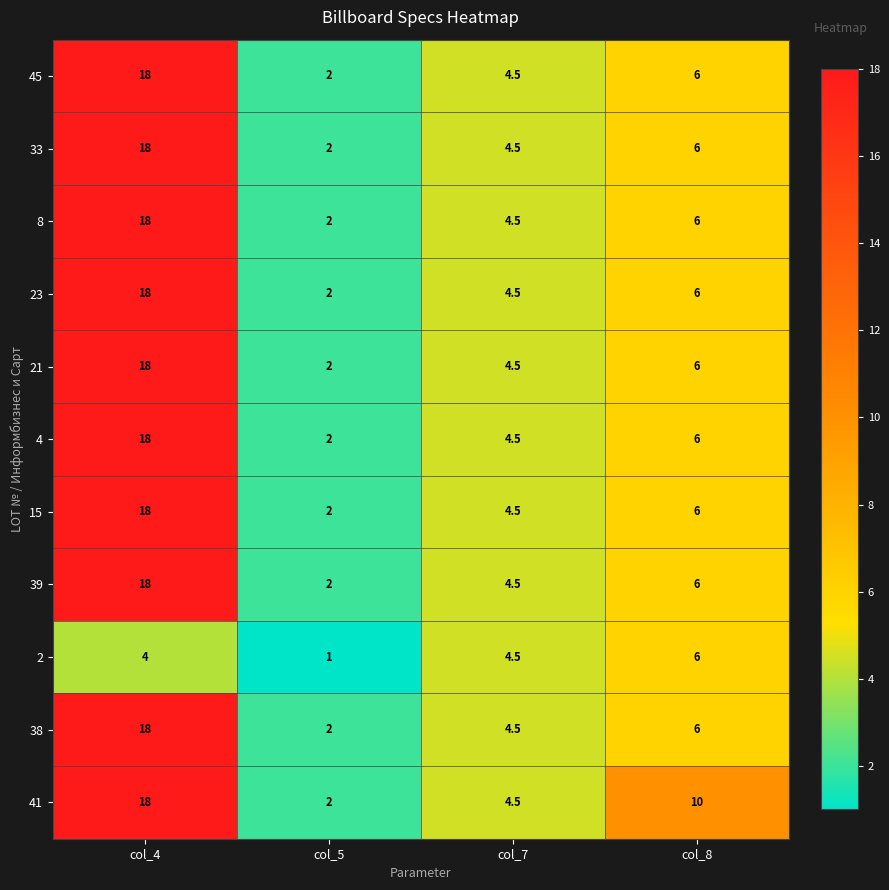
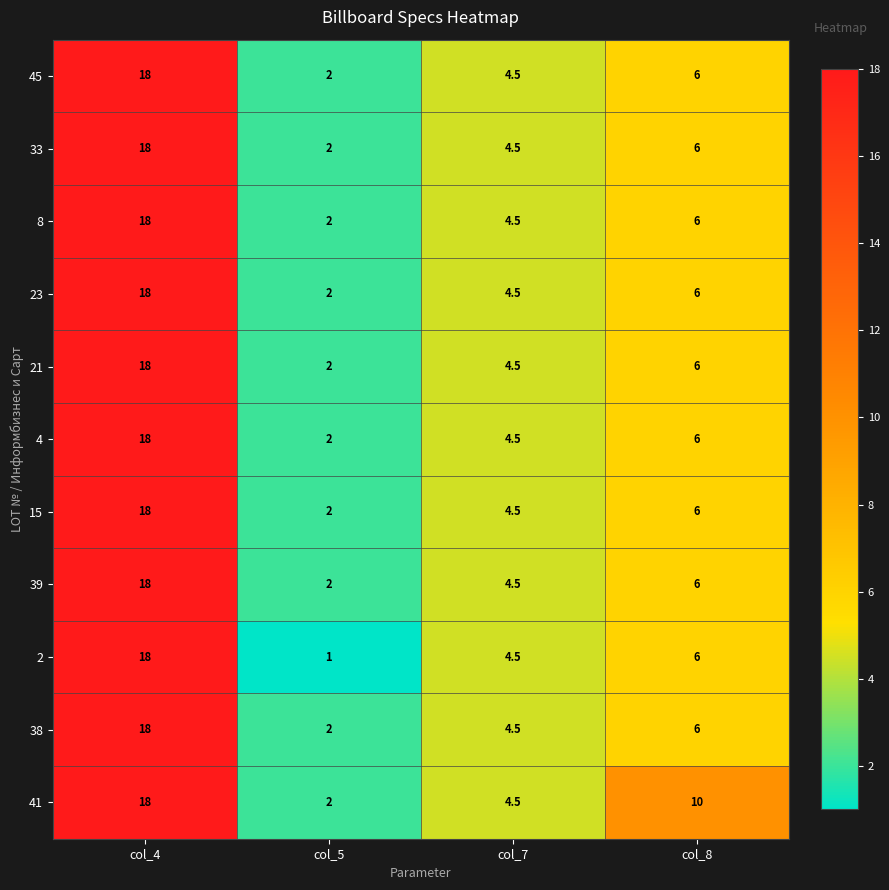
  {
    "45": {
      "col_4": 18,
      "col_5": 2,
      "col_7": 4.5,
      "col_8": 6
    },
    "33": {
      "col_4": 18,
      "col_5": 2,
      "col_7": 4.5,
      "col_8": 6
    },
    "8": {
      "col_4": 18,
      "col_5": 2,
      "col_7": 4.5,
      "col_8": 6
    },
    "23": {
      "col_4": 18,
      "col_5": 2,
      "col_7": 4.5,
      "col_8": 6
    },
    "21": {
      "col_4": 18,
      "col_5": 2,
      "col_7": 4.5,
      "col_8": 6
    },
    "4": {
      "col_4": 18,
      "col_5": 2,
      "col_7": 4.5,
      "col_8": 6
    },
    "15": {
      "col_4": 18,
      "col_5": 2,
      "col_7": 4.5,
      "col_8": 6
    },
    "39": {
      "col_4": 18,
      "col_5": 2,
      "col_7": 4.5,
      "col_8": 6
    },
    "2": {
-     "col_4": 4,
+     "col_4": 18,
      "col_5": 1,
      "col_7": 4.5,
      "col_8": 6
    },
    "38": {
      "col_4": 18,
      "col_5": 2,
      "col_7": 4.5,
      "col_8": 6
    },
    "41": {
      "col_4": 18,
      "col_5": 2,
      "col_7": 4.5,
      "col_8": 10
    }
  }
